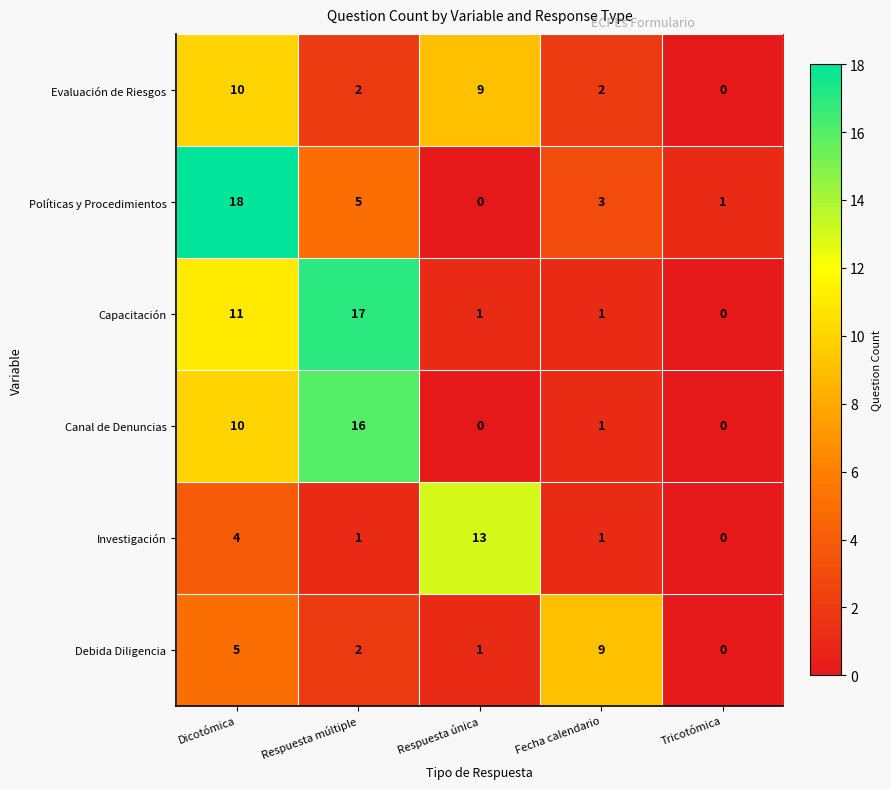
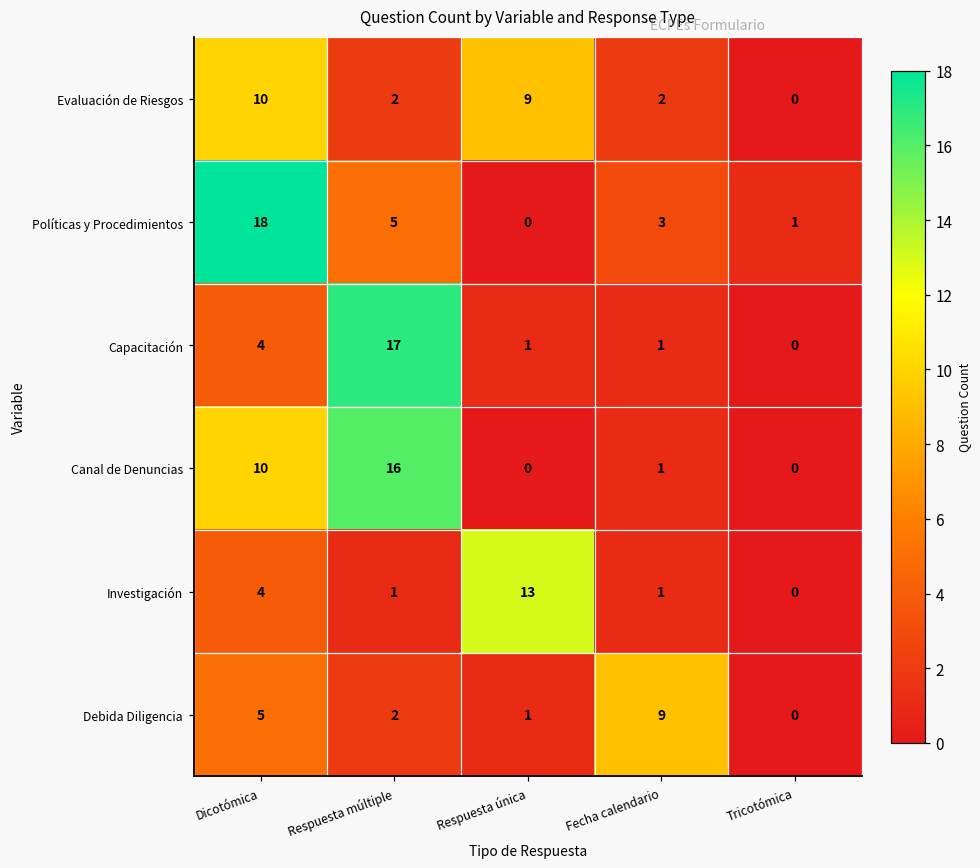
  {
    "Evaluación de Riesgos": {
      "Dicotómica": 10,
      "Respuesta múltiple": 2,
      "Respuesta única": 9,
      "Fecha calendario": 2,
      "Tricotómica": 0
    },
    "Políticas y Procedimientos": {
      "Dicotómica": 18,
      "Respuesta múltiple": 5,
      "Respuesta única": 0,
      "Fecha calendario": 3,
      "Tricotómica": 1
    },
    "Capacitación": {
-     "Dicotómica": 11,
+     "Dicotómica": 4,
      "Respuesta múltiple": 17,
      "Respuesta única": 1,
      "Fecha calendario": 1,
      "Tricotómica": 0
    },
    "Canal de Denuncias": {
      "Dicotómica": 10,
      "Respuesta múltiple": 16,
      "Respuesta única": 0,
      "Fecha calendario": 1,
      "Tricotómica": 0
    },
    "Investigación": {
      "Dicotómica": 4,
      "Respuesta múltiple": 1,
      "Respuesta única": 13,
      "Fecha calendario": 1,
      "Tricotómica": 0
    },
    "Debida Diligencia": {
      "Dicotómica": 5,
      "Respuesta múltiple": 2,
      "Respuesta única": 1,
      "Fecha calendario": 9,
      "Tricotómica": 0
    }
  }
